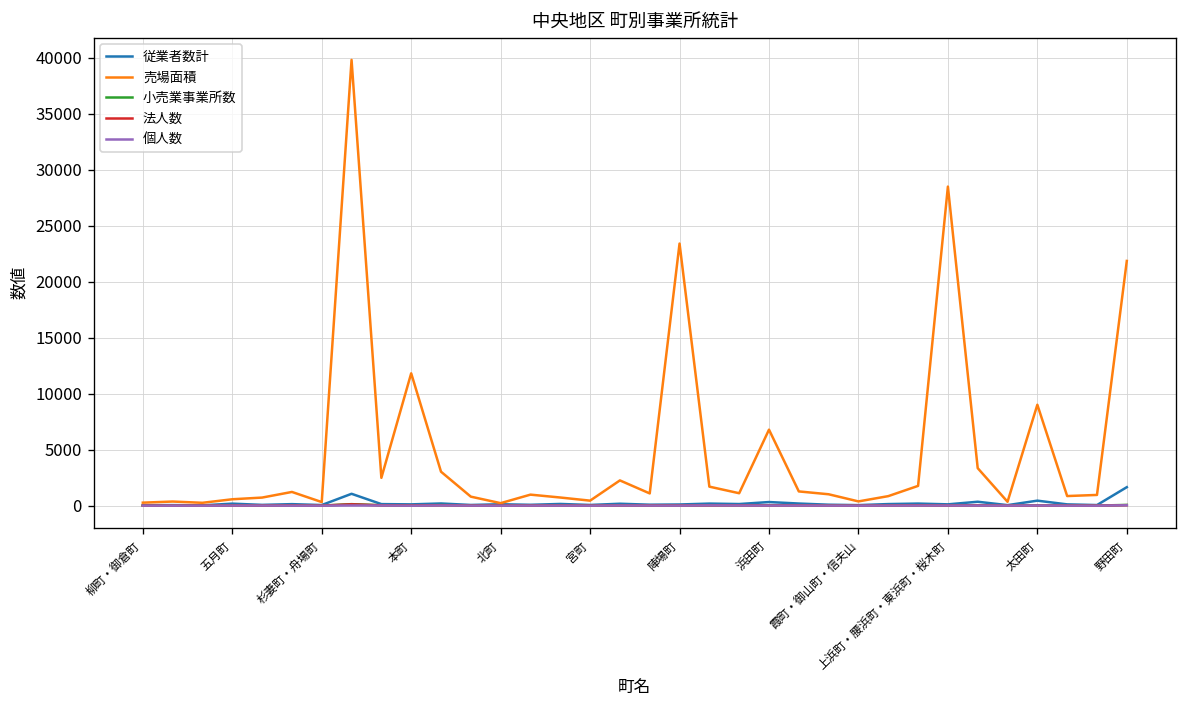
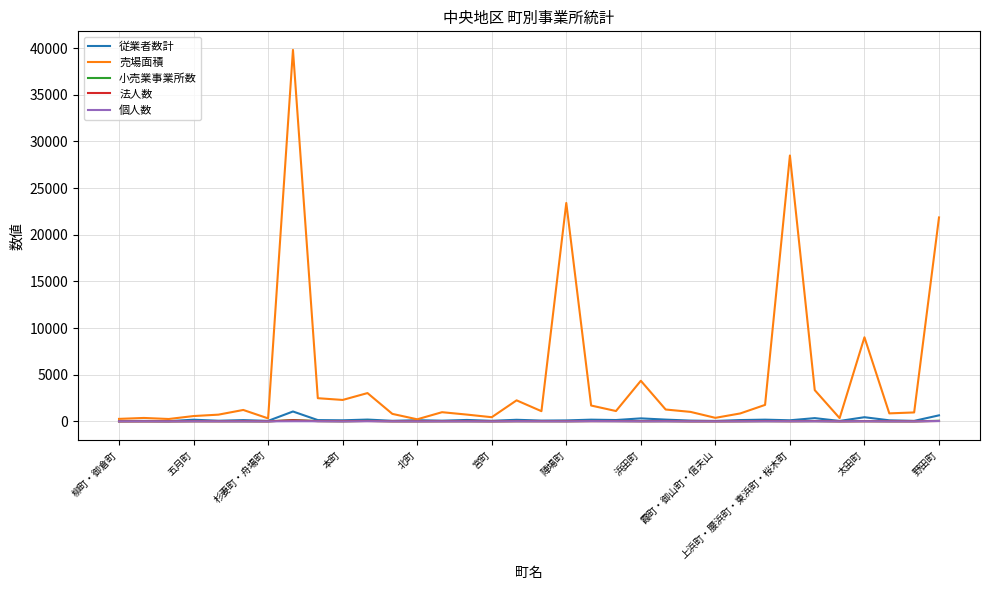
  {
    "従業者数計": {
      "浜田町": 0,
      "太田町": 0,
-     "野田町": 2000
+     "野田町": 1000
    },
    "売場面積": {
      "五月町": 1000,
-     "本町": 12000,
+     "本町": 2000,
      "宮町": 0,
      "陣場町": 23000,
-     "浜田町": 7000,
+     "浜田町": 4000,
      "霞町・御山町・信夫山": 0,
      "上浜町・腰浜町・東浜町・桜木町": 28000,
      "太田町": 9000,
      "野田町": 22000
    }
  }
